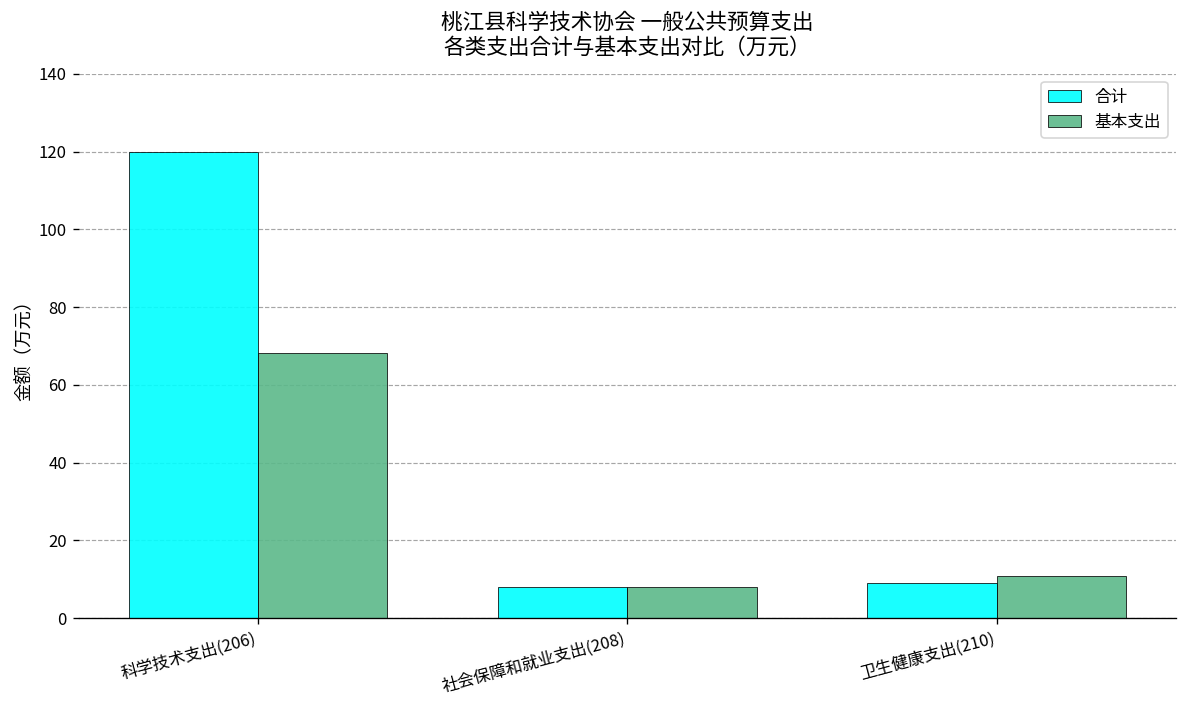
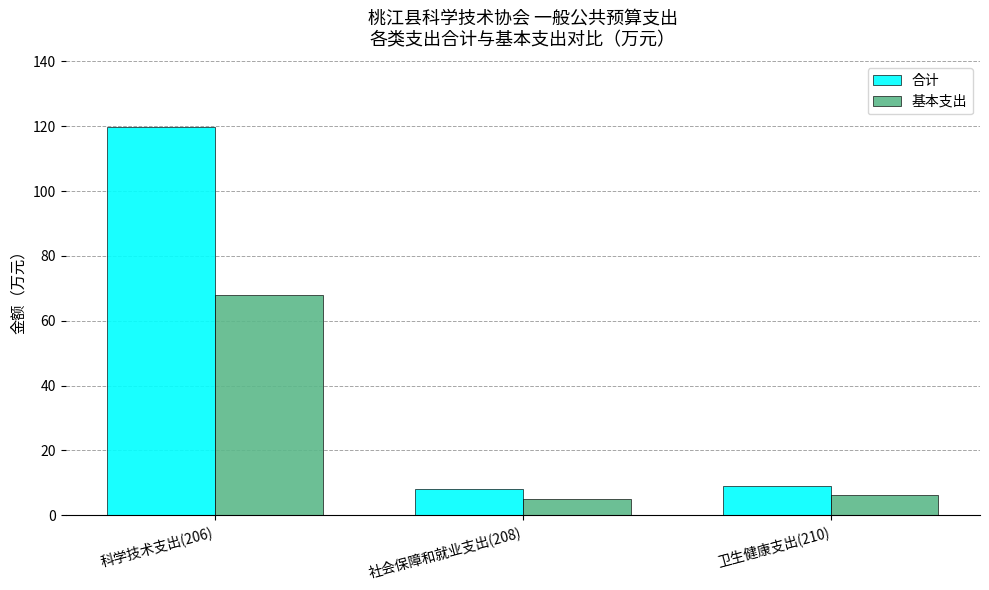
  {
    "合计": {
      "科学技术支出(206)": 120,
      "社会保障和就业支出(208)": 8,
      "卫生健康支出(210)": 9
    },
    "基本支出": {
      "科学技术支出(206)": 68,
-     "社会保障和就业支出(208)": 8,
-     "卫生健康支出(210)": 11
+     "社会保障和就业支出(208)": 5,
+     "卫生健康支出(210)": 6
    }
  }
